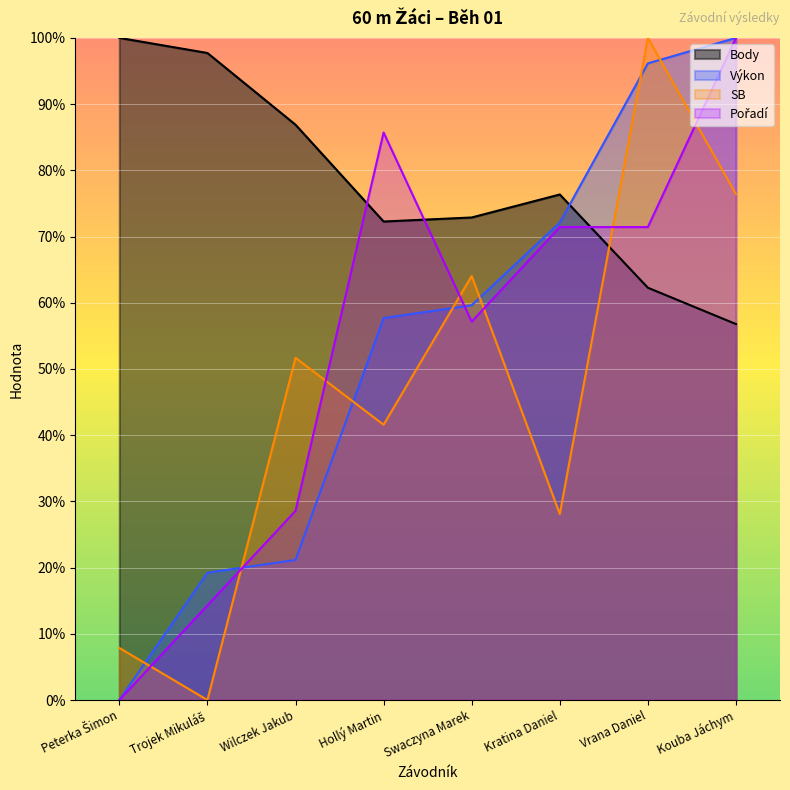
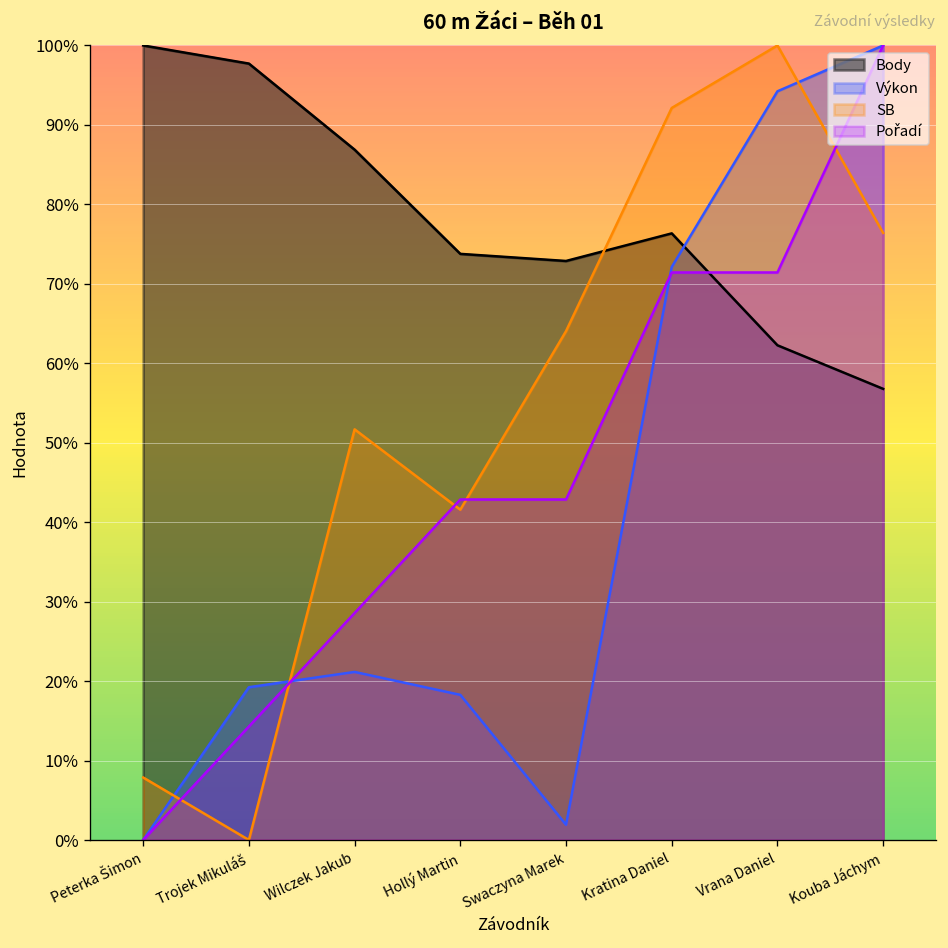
  {
    "Body": {
      "Peterka Šimon": "100%",
      "Trojek Mikuláš": "98%",
      "Wilczek Jakub": "87%",
-     "Hollý Martin": "72%",
+     "Hollý Martin": "74%",
      "Swaczyna Marek": "73%",
      "Kratina Daniel": "76%",
      "Vrana Daniel": "62%",
      "Kouba Jáchym": "57%"
    },
    "Výkon": {
      "Trojek Mikuláš": "19%",
      "Wilczek Jakub": "21%",
-     "Hollý Martin": "58%",
-     "Swaczyna Marek": "60%",
+     "Hollý Martin": "18%",
+     "Swaczyna Marek": "2%",
      "Kratina Daniel": "72%",
-     "Vrana Daniel": "96%"
+     "Vrana Daniel": "94%"
    },
    "SB": {
      "Peterka Šimon": "8%",
      "Trojek Mikuláš": "0%",
      "Wilczek Jakub": "52%",
      "Hollý Martin": "42%",
      "Swaczyna Marek": "64%",
-     "Kratina Daniel": "28%",
+     "Kratina Daniel": "92%",
      "Vrana Daniel": "100%",
      "Kouba Jáchym": "76%"
    },
    "Pořadí": {
      "Trojek Mikuláš": "14%",
      "Wilczek Jakub": "29%",
-     "Hollý Martin": "86%",
-     "Swaczyna Marek": "57%",
+     "Hollý Martin": "43%",
+     "Swaczyna Marek": "43%",
      "Kratina Daniel": "71%",
      "Vrana Daniel": "71%"
    }
  }
